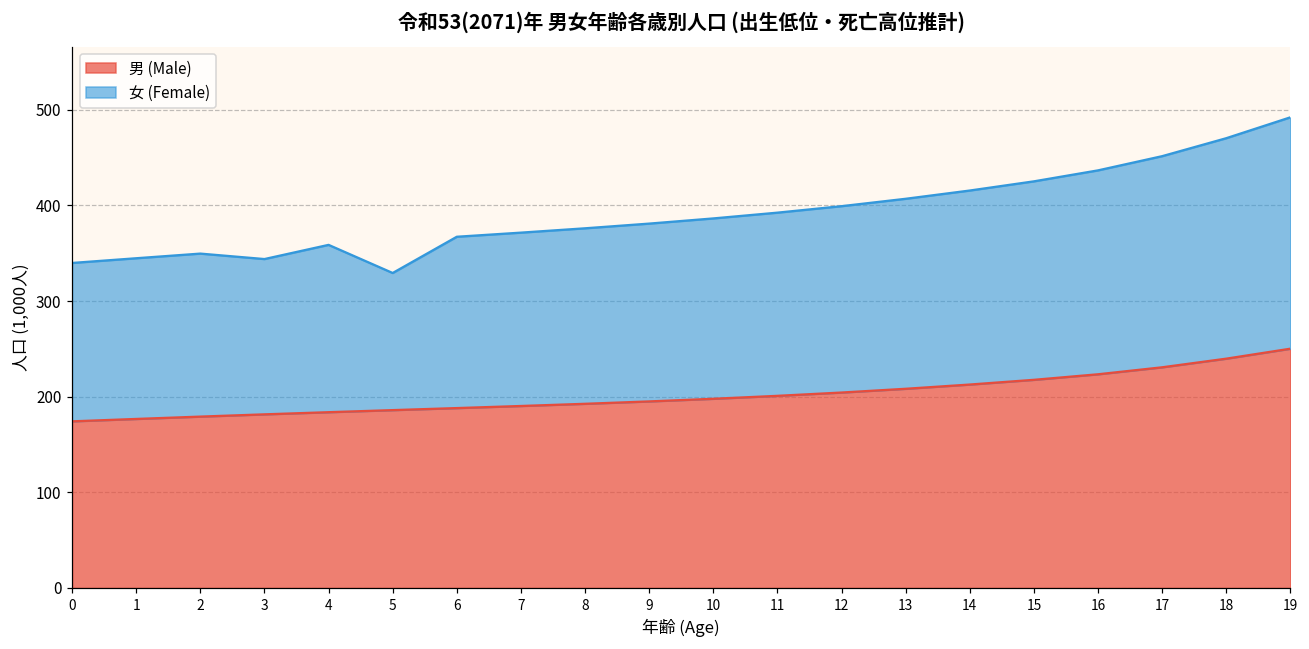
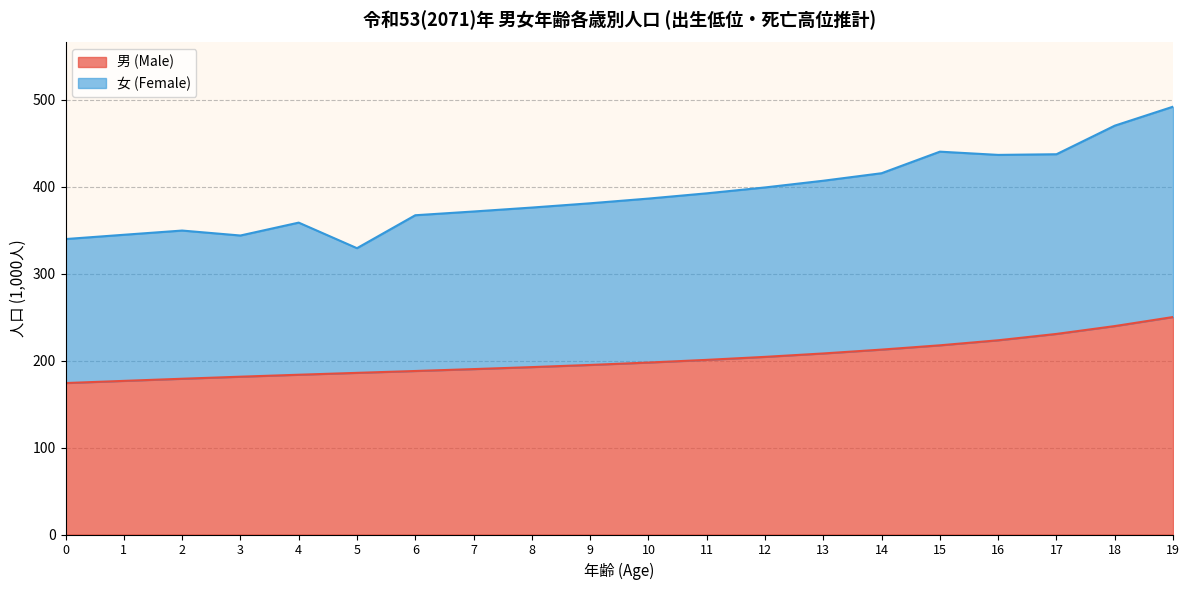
  {
    "男 (Male)": {
      "0": 170,
      "1": 180,
      "2": 180,
      "3": 180,
      "4": 180,
      "5": 190,
      "6": 190,
      "7": 190,
      "8": 190,
      "9": 200,
      "10": 200,
      "11": 200,
      "12": 200,
      "13": 210,
      "14": 210,
      "15": 220,
      "16": 220,
      "17": 230,
      "18": 240,
      "19": 250
    },
    "女 (Female)": {
      "0": 170,
      "1": 170,
      "2": 170,
      "3": 160,
      "4": 170,
      "5": 140,
      "6": 180,
      "7": 180,
      "8": 180,
      "9": 190,
      "10": 190,
      "11": 190,
      "12": 190,
      "13": 200,
      "14": 200,
-     "15": 210,
+     "15": 220,
      "16": 210,
-     "17": 220,
+     "17": 210,
      "18": 230,
      "19": 240
    }
  }
